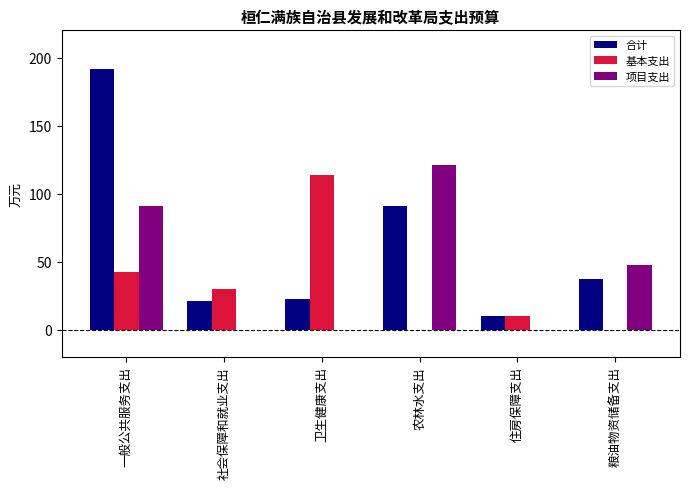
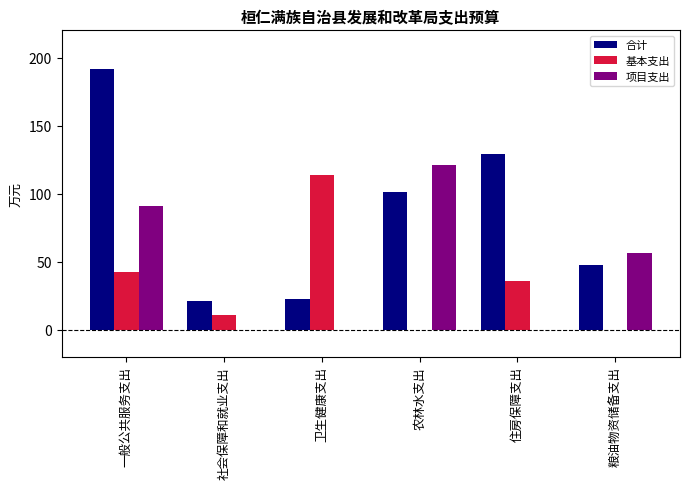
  {
    "合计": {
      "一般公共服务支出": 191,
      "社会保障和就业支出": 21,
      "卫生健康支出": 22,
-     "农林水支出": 90,
-     "住房保障支出": 10,
-     "粮油物资储备支出": 37
+     "农林水支出": 101,
+     "住房保障支出": 129,
+     "粮油物资储备支出": 47
    },
    "基本支出": {
      "一般公共服务支出": 42,
-     "社会保障和就业支出": 30,
+     "社会保障和就业支出": 11,
      "卫生健康支出": 114,
      "农林水支出": 0,
-     "住房保障支出": 10,
+     "住房保障支出": 36,
      "粮油物资储备支出": 0
    },
    "项目支出": {
      "一般公共服务支出": 91,
      "社会保障和就业支出": 0,
      "卫生健康支出": 0,
      "农林水支出": 121,
      "住房保障支出": 0,
-     "粮油物资储备支出": 47
+     "粮油物资储备支出": 56
    }
  }
